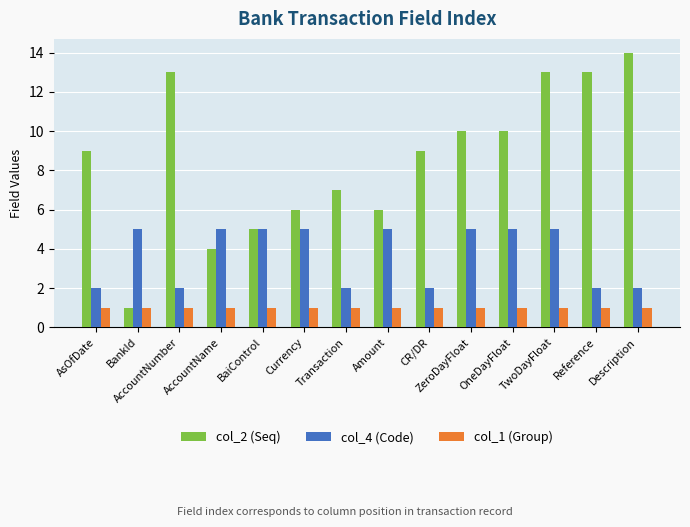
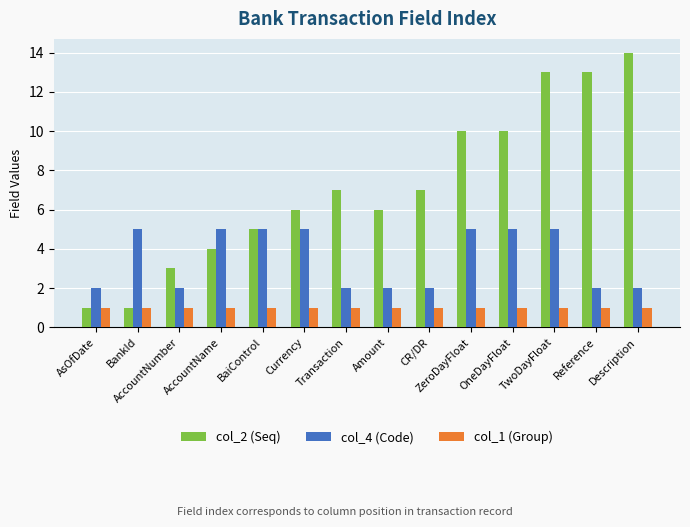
  {
    "col_2 (Seq)": {
-     "AsOfDate": 9,
+     "AsOfDate": 1,
      "BankId": 1,
-     "AccountNumber": 13,
+     "AccountNumber": 3,
      "AccountName": 4,
      "BaiControl": 5,
      "Currency": 6,
      "Transaction": 7,
      "Amount": 6,
-     "CR/DR": 9,
+     "CR/DR": 7,
      "ZeroDayFloat": 10,
      "OneDayFloat": 10,
      "TwoDayFloat": 13,
      "Reference": 13,
      "Description": 14
    },
    "col_4 (Code)": {
      "AsOfDate": 2,
      "BankId": 5,
      "AccountNumber": 2,
      "AccountName": 5,
      "BaiControl": 5,
      "Currency": 5,
      "Transaction": 2,
-     "Amount": 5,
+     "Amount": 2,
      "CR/DR": 2,
      "ZeroDayFloat": 5,
      "OneDayFloat": 5,
      "TwoDayFloat": 5,
      "Reference": 2,
      "Description": 2
    },
    "col_1 (Group)": {
      "AsOfDate": 1,
      "BankId": 1,
      "AccountNumber": 1,
      "AccountName": 1,
      "BaiControl": 1,
      "Currency": 1,
      "Transaction": 1,
      "Amount": 1,
      "CR/DR": 1,
      "ZeroDayFloat": 1,
      "OneDayFloat": 1,
      "TwoDayFloat": 1,
      "Reference": 1,
      "Description": 1
    }
  }
